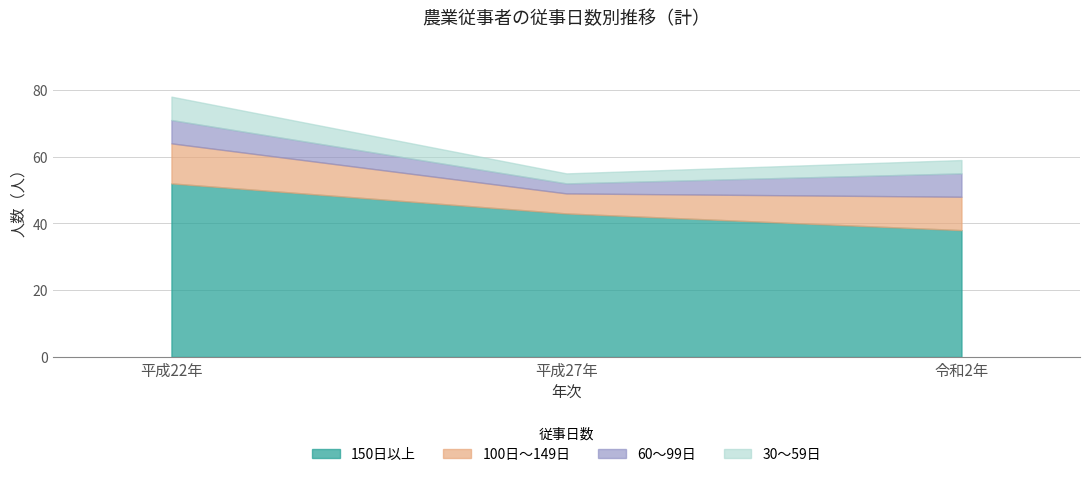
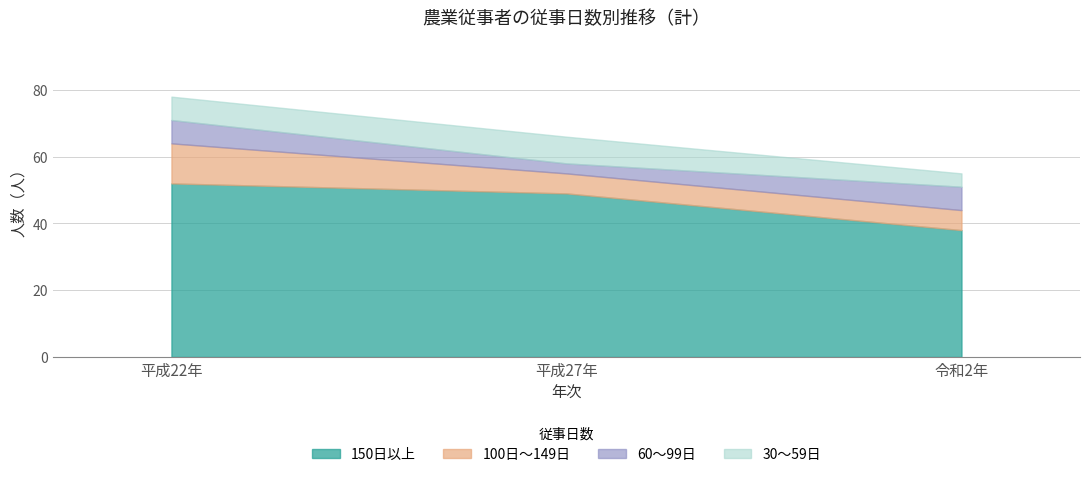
  {
    "150日以上": {
      "平成22年": 52,
-     "平成27年": 43,
+     "平成27年": 49,
      "令和2年": 38
    },
    "100日～149日": {
      "平成22年": 12,
      "平成27年": 6,
-     "令和2年": 10
+     "令和2年": 6
    },
    "60～99日": {
      "平成22年": 7,
      "平成27年": 3,
      "令和2年": 7
    },
    "30～59日": {
      "平成22年": 7,
-     "平成27年": 3,
+     "平成27年": 8,
      "令和2年": 4
    }
  }
